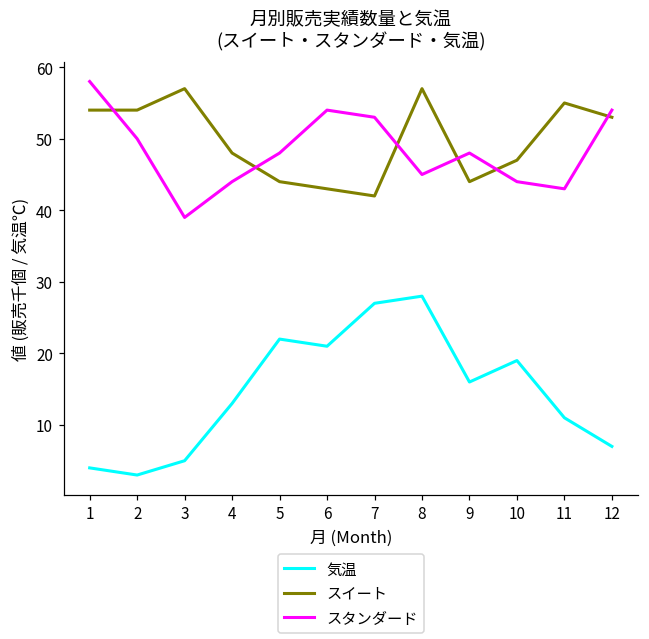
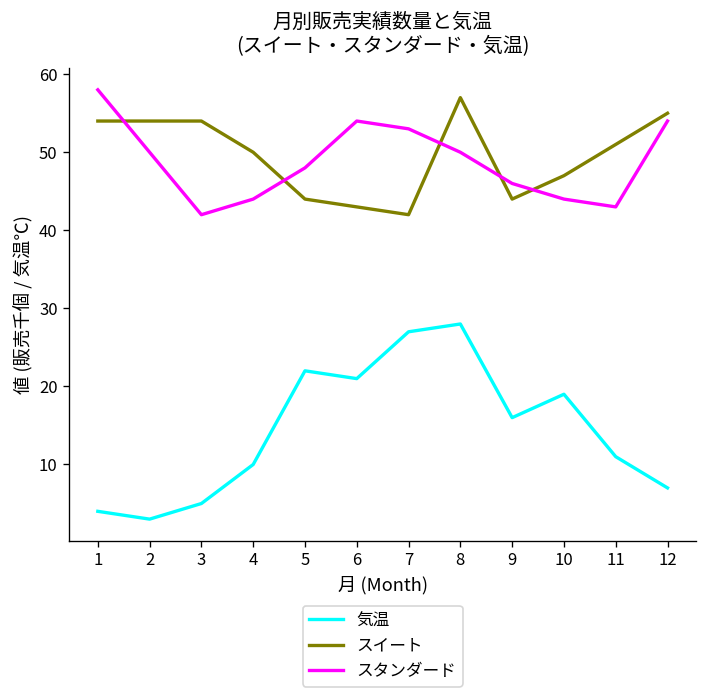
  {
    "気温": {
      "1": 4,
      "2": 3,
      "3": 5,
-     "4": 13,
+     "4": 10,
      "5": 22,
      "6": 21,
      "7": 27,
      "8": 28,
      "9": 16,
      "10": 19,
      "11": 11,
      "12": 7
    },
    "スイート": {
      "1": 54,
      "2": 54,
-     "3": 57,
-     "4": 48,
+     "3": 54,
+     "4": 50,
      "5": 44,
      "6": 43,
      "7": 42,
      "8": 57,
      "9": 44,
      "10": 47,
-     "11": 55,
-     "12": 53
+     "11": 51,
+     "12": 55
    },
    "スタンダード": {
      "1": 58,
      "2": 50,
-     "3": 39,
+     "3": 42,
      "4": 44,
      "5": 48,
      "6": 54,
      "7": 53,
-     "8": 45,
-     "9": 48,
+     "8": 50,
+     "9": 46,
      "10": 44,
      "11": 43,
      "12": 54
    }
  }
